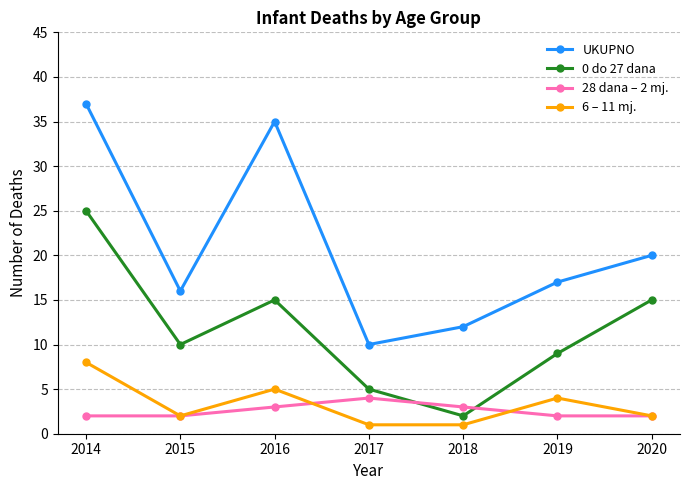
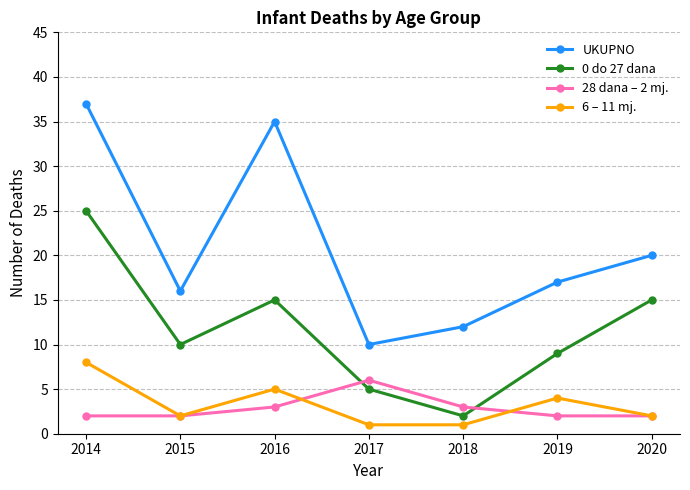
  {
    "UKUPNO": {
      "2014": 37,
      "2015": 16,
      "2016": 35,
      "2017": 10,
      "2018": 12,
      "2019": 17,
      "2020": 20
    },
    "0 do 27 dana": {
      "2014": 25,
      "2015": 10,
      "2016": 15,
      "2017": 5,
      "2018": 2,
      "2019": 9,
      "2020": 15
    },
    "28 dana – 2 mj.": {
      "2014": 2,
      "2016": 3,
-     "2017": 4,
+     "2017": 6,
      "2018": 3,
      "2019": 2
    },
    "6 – 11 mj.": {
      "2014": 8,
      "2016": 5,
      "2017": 1,
      "2018": 1,
      "2019": 4
    }
  }
